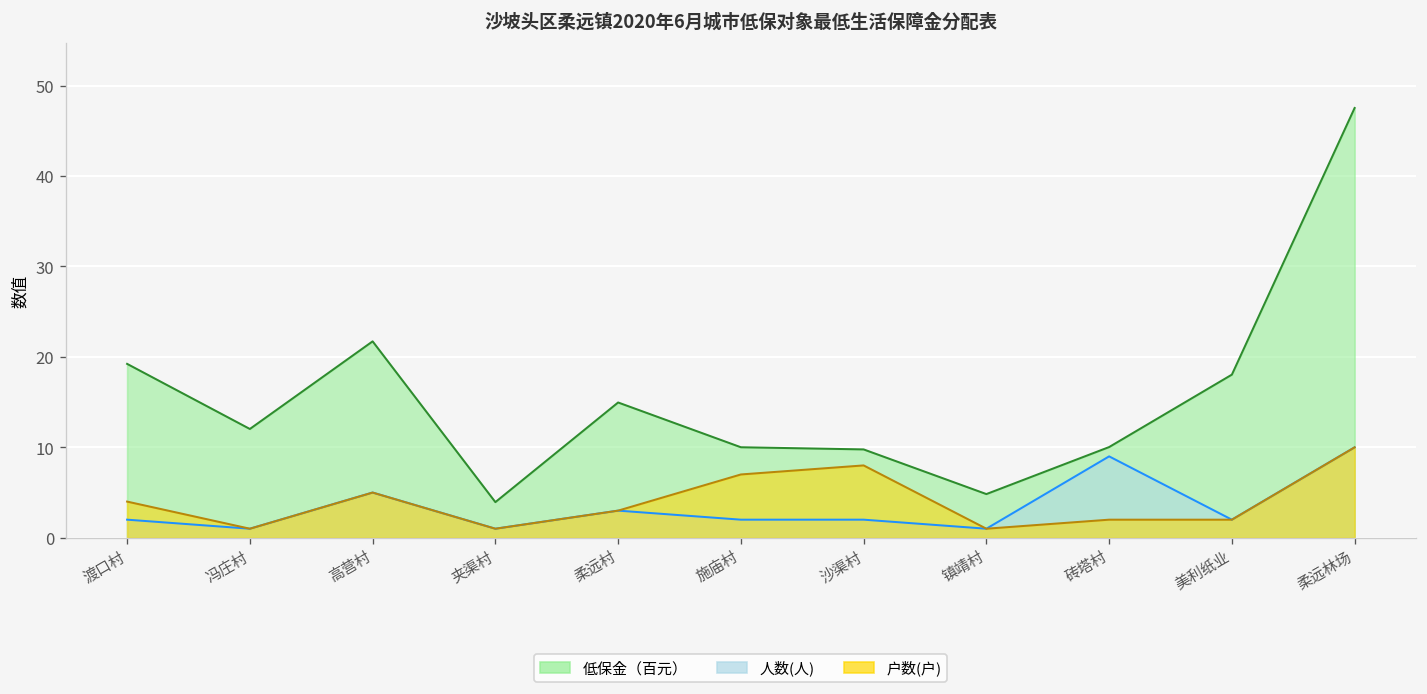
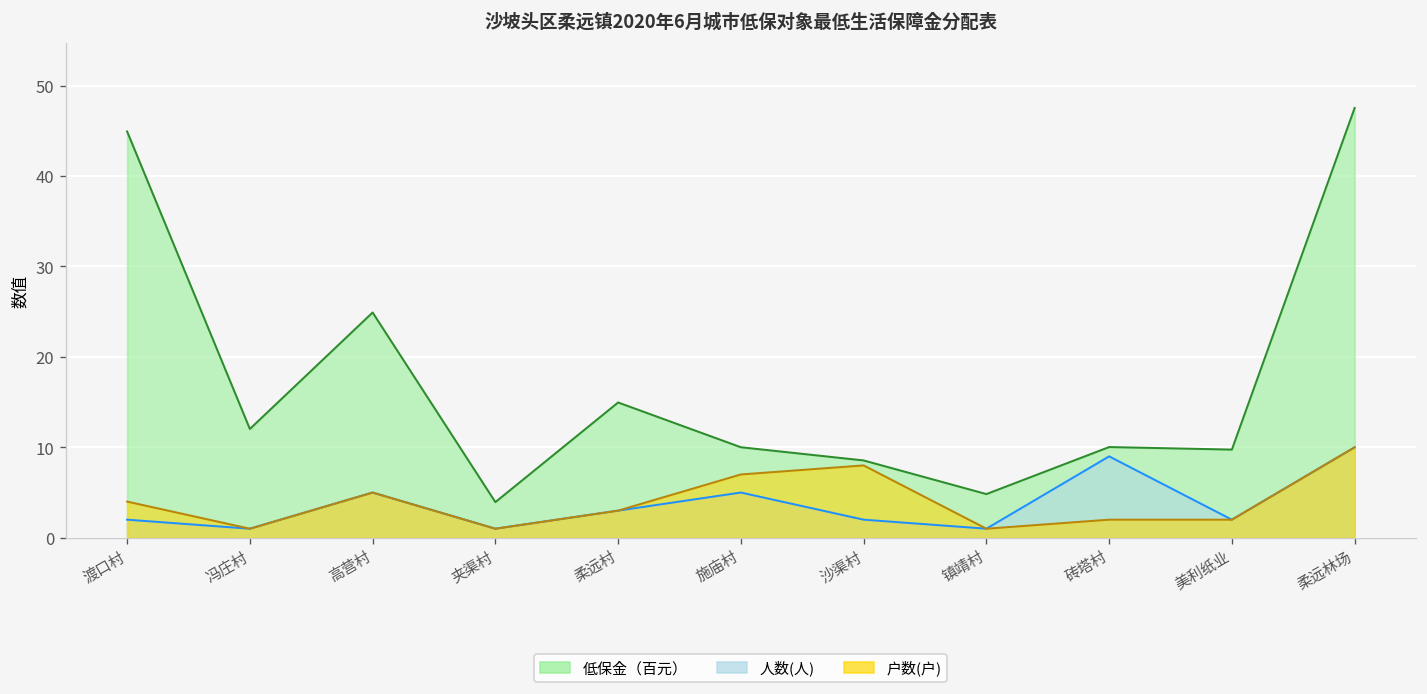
  {
    "低保金（百元）": {
-     "渡口村": 19,
+     "渡口村": 45,
      "冯庄村": 12,
-     "高营村": 22,
+     "高营村": 25,
      "夹渠村": 4,
      "柔远村": 15,
      "施庙村": 10,
-     "沙渠村": 10,
+     "沙渠村": 9,
      "镇靖村": 5,
      "砖塔村": 10,
-     "美利纸业": 18,
+     "美利纸业": 10,
      "柔远林场": 48
    },
    "人数(人)": {
      "渡口村": 2,
-     "施庙村": 2,
+     "施庙村": 5,
      "沙渠村": 2,
      "砖塔村": 9
    },
    "户数(户)": {
      "渡口村": 4,
      "施庙村": 7,
      "沙渠村": 8,
      "砖塔村": 2
    }
  }
